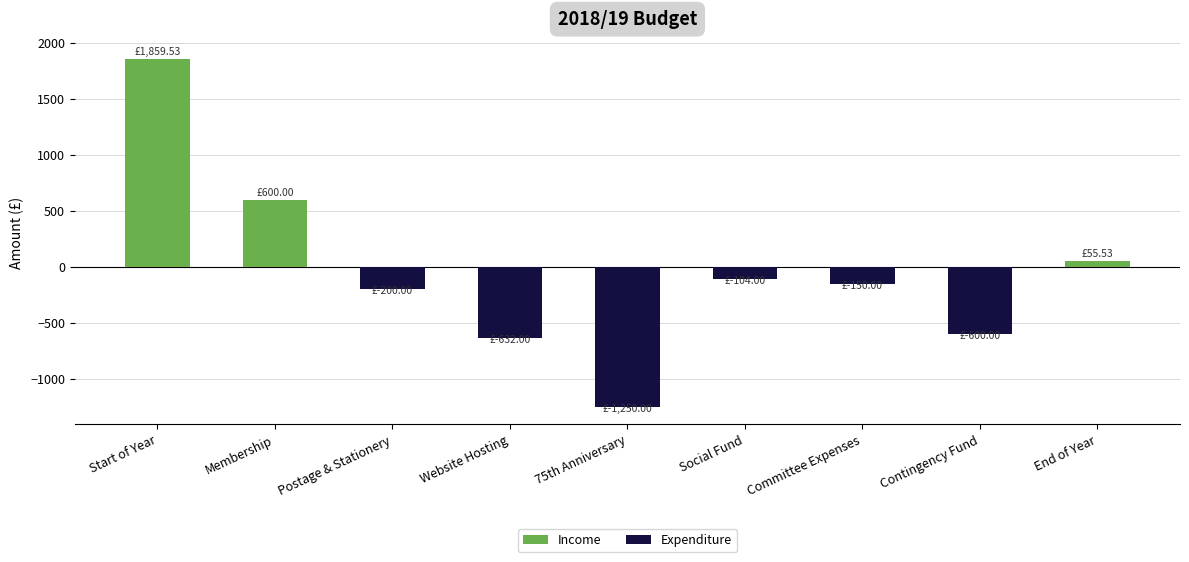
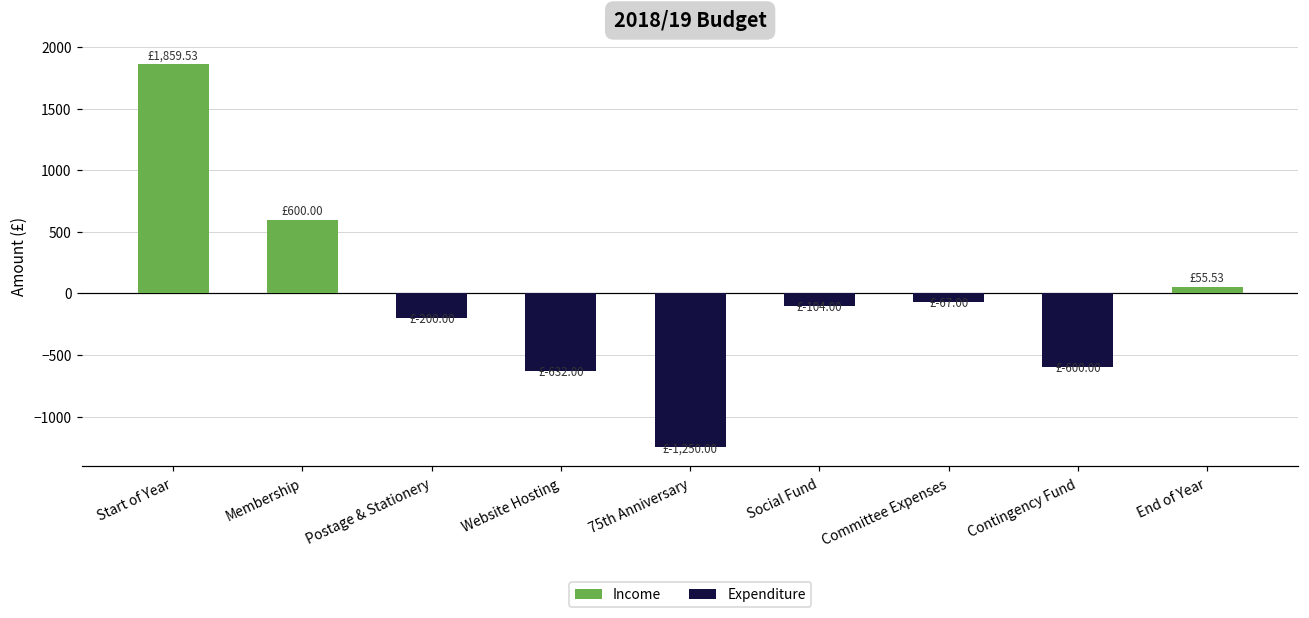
  {
    "Start of Year": "£1,859.53",
    "Membership": "£600.00",
    "Postage & Stationery": "£-200.00",
    "Website Hosting": "£-632.00",
    "75th Anniversary": "£-1,250.00",
    "Social Fund": "£-104.00",
-   "Committee Expenses": "£-150.00",
+   "Committee Expenses": "£-67.00",
    "Contingency Fund": "£-600.00",
    "End of Year": "£55.53"
  }
